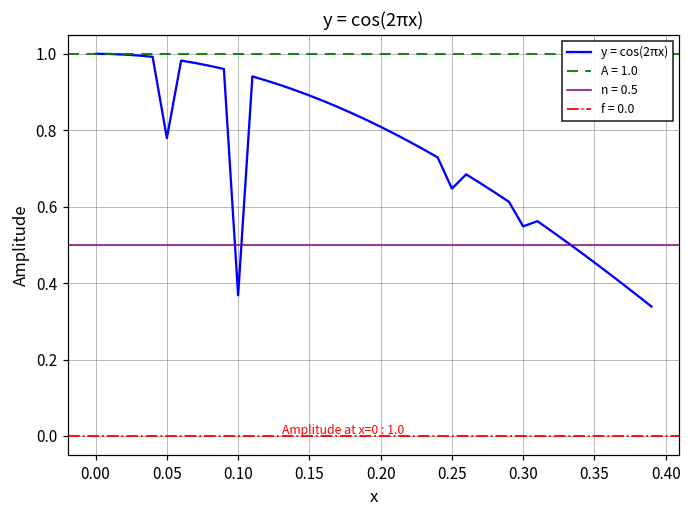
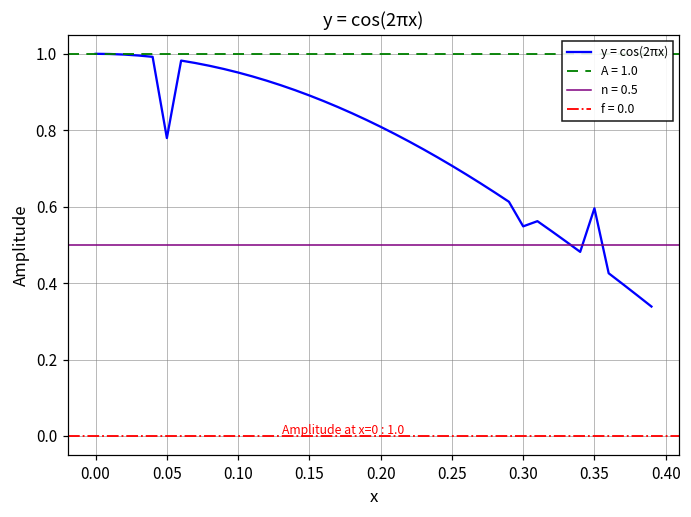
  {
    "0.00": 1.00,
    "0.05": 0.78,
-   "0.10": 0.37,
+   "0.10": 0.95,
    "0.15": 0.89,
    "0.20": 0.81,
-   "0.25": 0.65,
+   "0.25": 0.71,
    "0.30": 0.55,
-   "0.35": 0.45
+   "0.35": 0.60
  }
